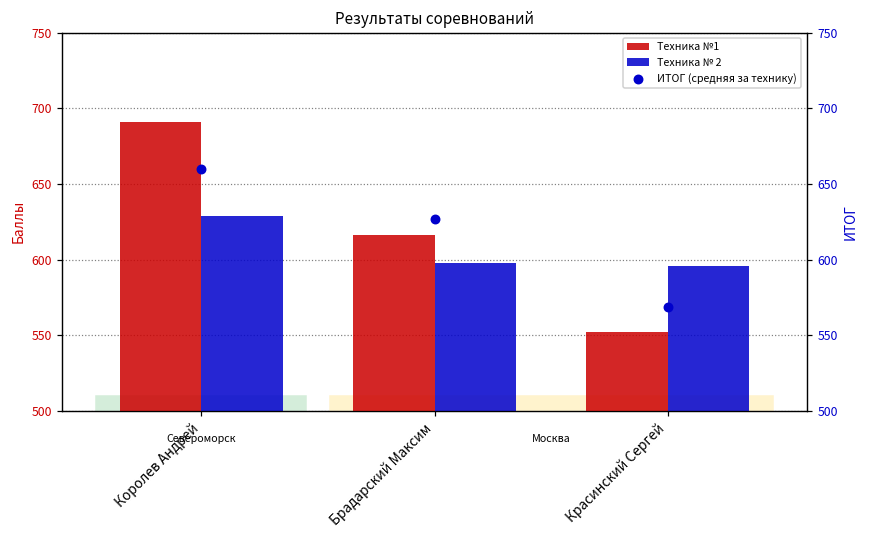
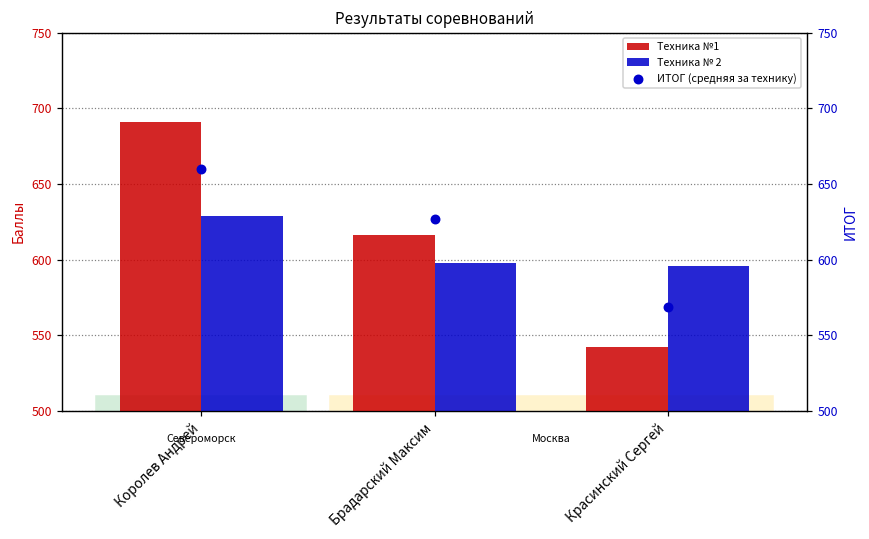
  {
    "Техника №1": {
      "Королев Андрей": 691,
      "Брадарский Максим": 616,
-     "Красинский Сергей": 552
+     "Красинский Сергей": 542
    }
  }
